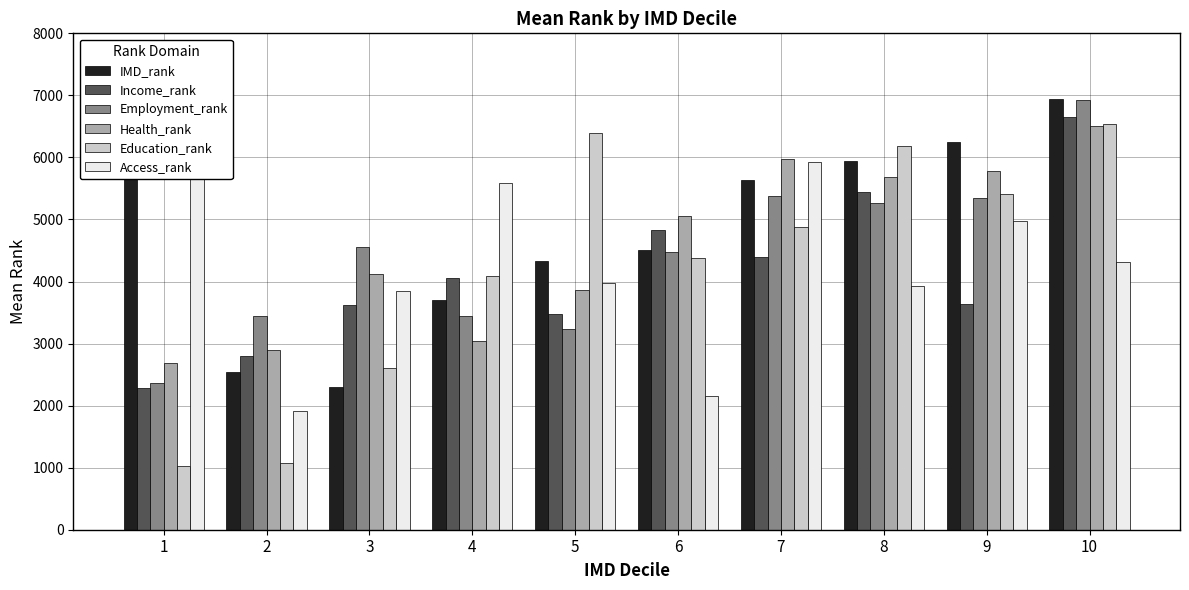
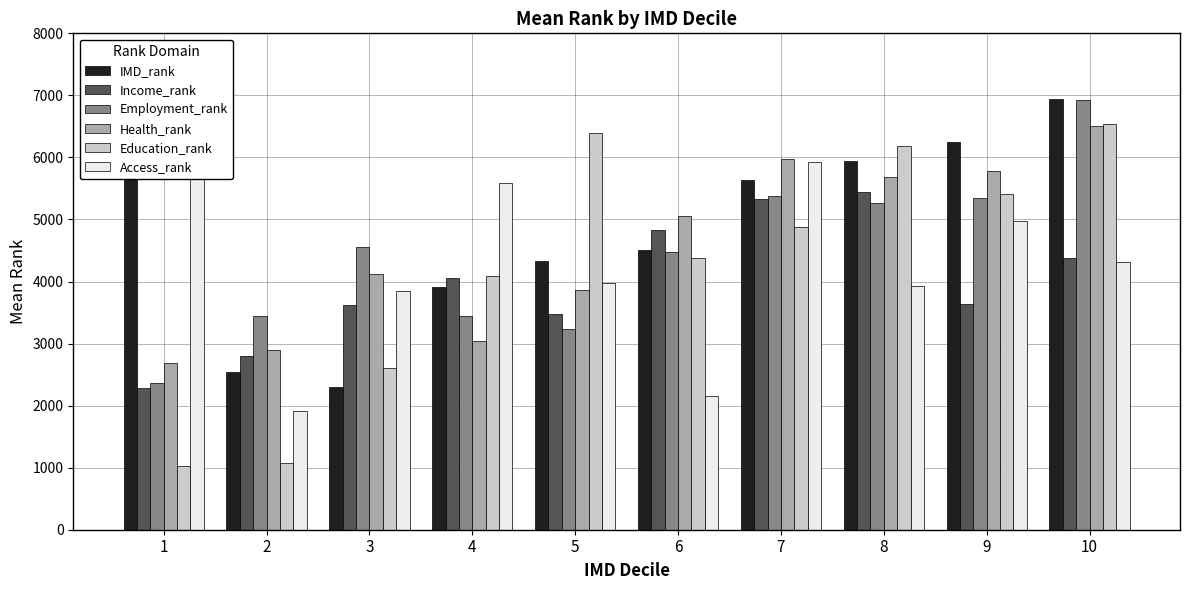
  {
    "IMD_rank": {
      "2": 2500,
      "3": 2300,
-     "4": 3700,
+     "4": 3900,
      "5": 4300,
      "6": 4500,
      "7": 5600,
      "8": 5900,
      "9": 6300,
      "10": 6900
    },
    "Income_rank": {
      "1": 2300,
      "2": 2800,
      "3": 3600,
      "4": 4100,
      "5": 3500,
      "6": 4800,
-     "7": 4400,
+     "7": 5300,
      "8": 5400,
      "9": 3600,
-     "10": 6600
+     "10": 4400
    }
  }
